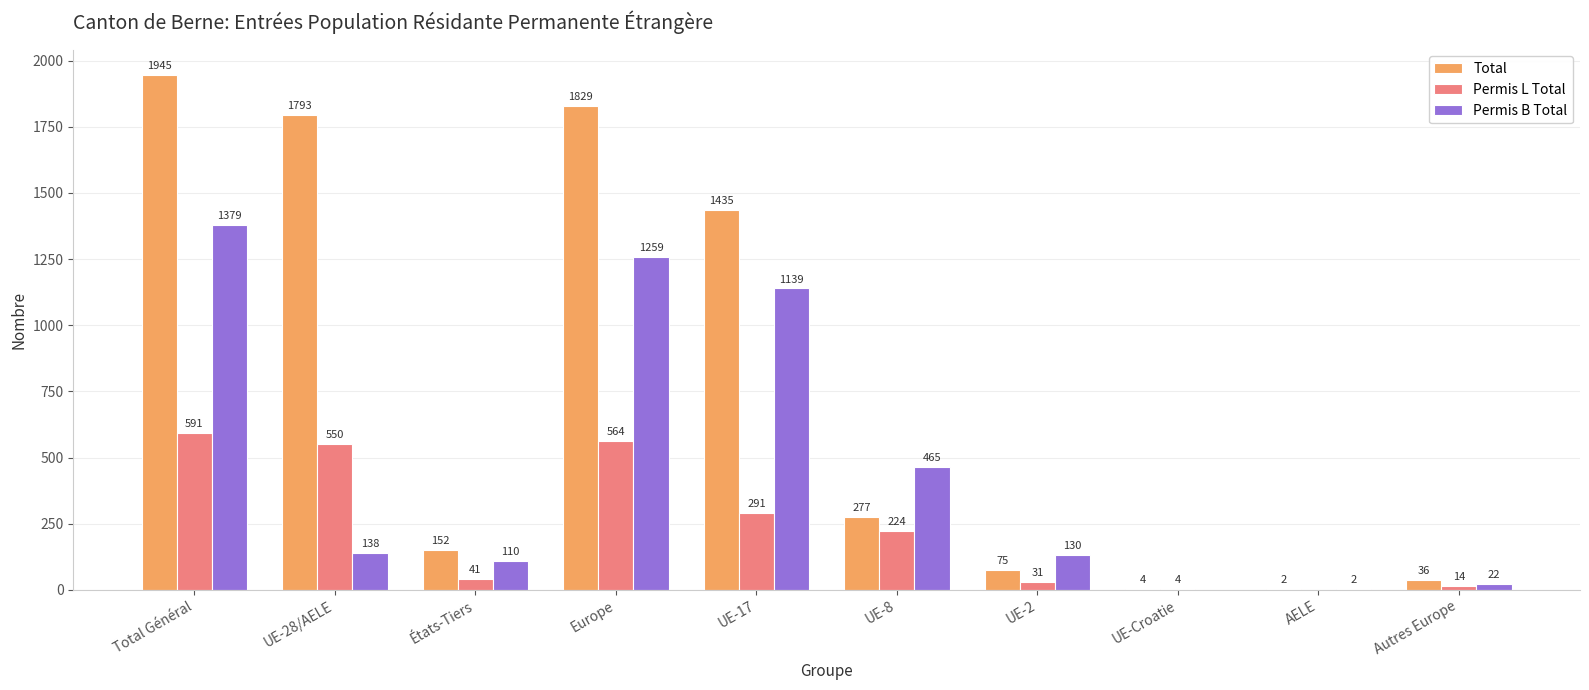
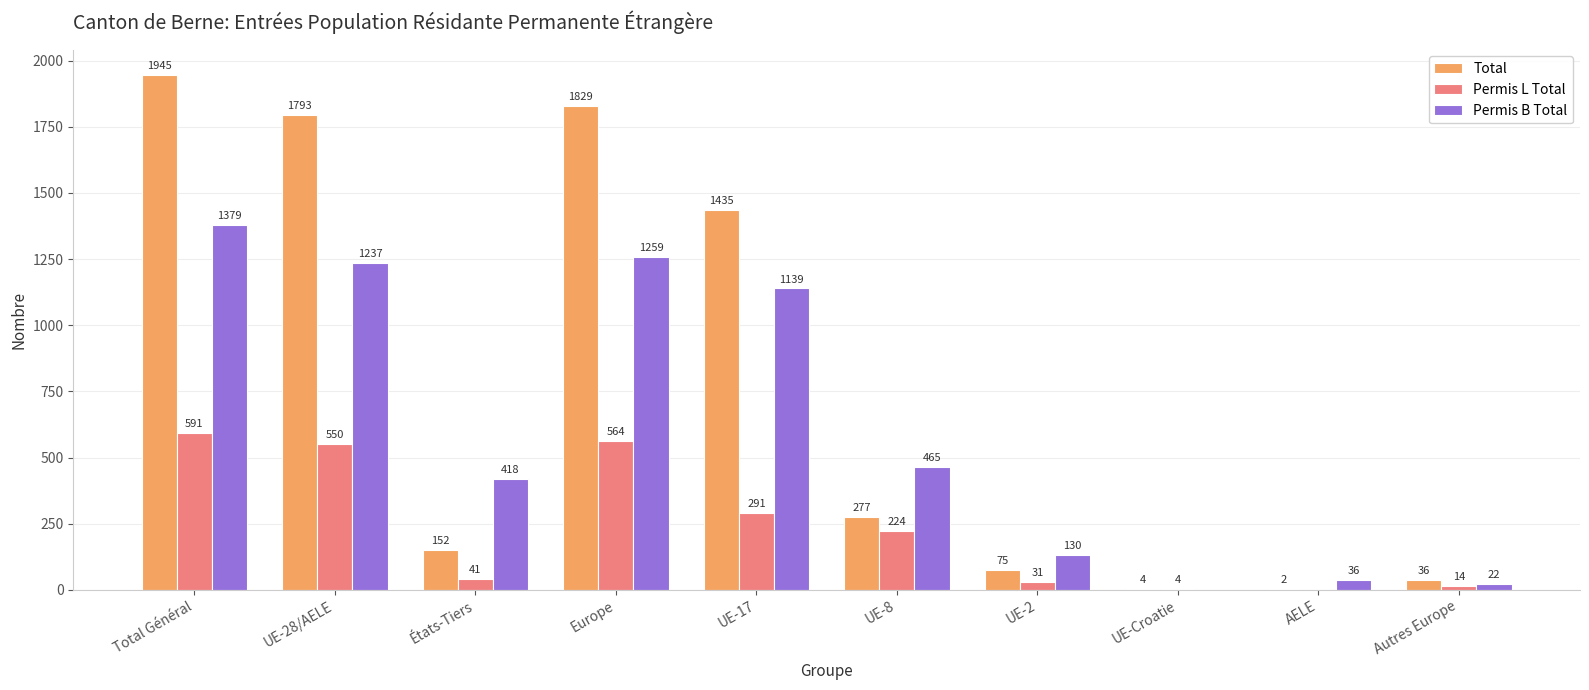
  {
    "Permis B Total": {
      "Total Général": 1379,
-     "UE-28/AELE": 138,
-     "États-Tiers": 110,
+     "UE-28/AELE": 1237,
+     "États-Tiers": 418,
      "Europe": 1259,
      "UE-17": 1139,
      "UE-8": 465,
      "UE-2": 130,
-     "AELE": 2,
+     "AELE": 36,
      "Autres Europe": 22
    }
  }
